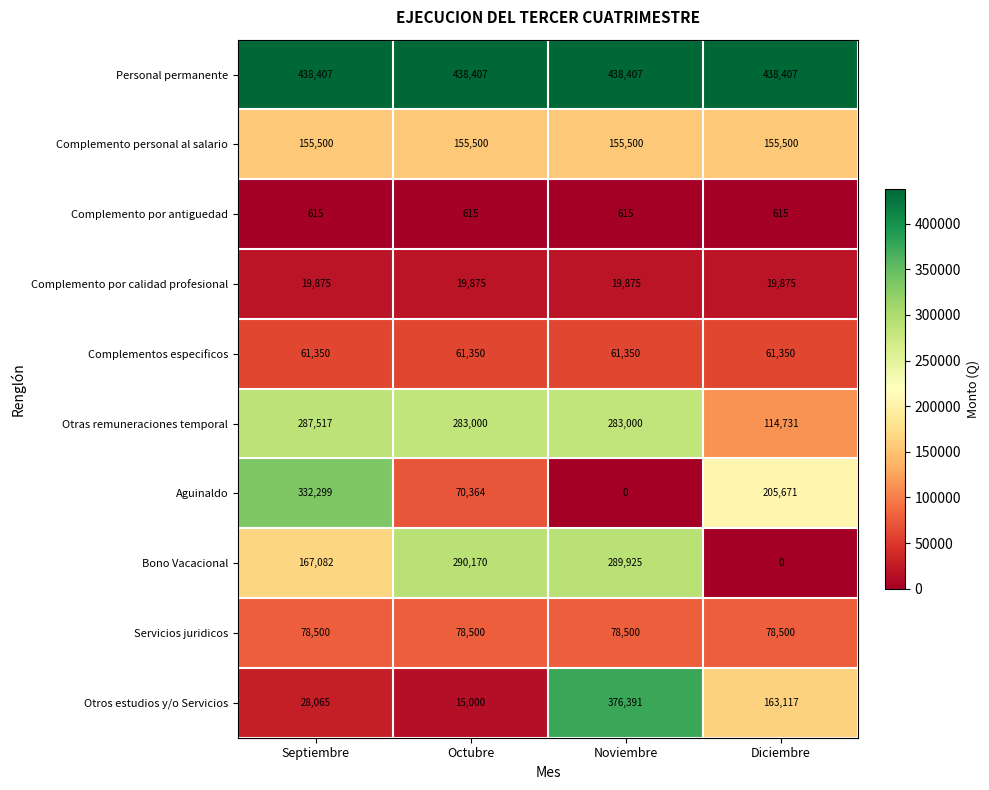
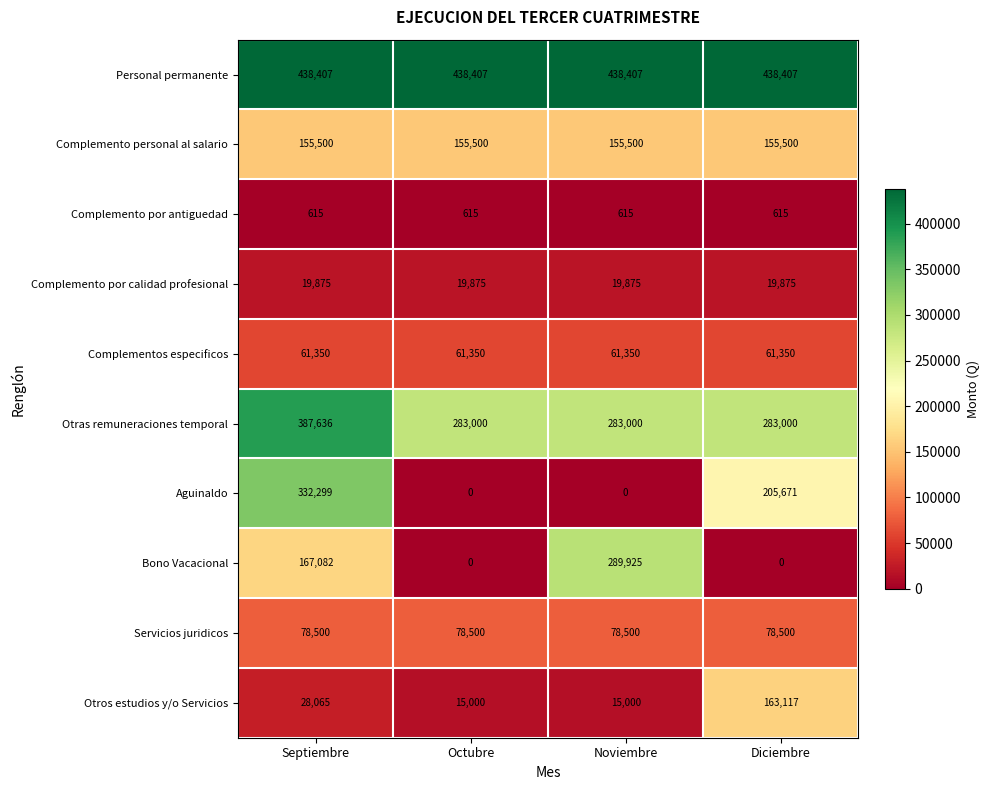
  {
    "Personal permanente": {
      "Septiembre": "438,407",
      "Octubre": "438,407",
      "Noviembre": "438,407",
      "Diciembre": "438,407"
    },
    "Complemento personal al salario": {
      "Septiembre": "155,500",
      "Octubre": "155,500",
      "Noviembre": "155,500",
      "Diciembre": "155,500"
    },
    "Complemento por antiguedad": {
      "Septiembre": "615",
      "Octubre": "615",
      "Noviembre": "615",
      "Diciembre": "615"
    },
    "Complemento por calidad profesional": {
      "Septiembre": "19,875",
      "Octubre": "19,875",
      "Noviembre": "19,875",
      "Diciembre": "19,875"
    },
    "Complementos especificos": {
      "Septiembre": "61,350",
      "Octubre": "61,350",
      "Noviembre": "61,350",
      "Diciembre": "61,350"
    },
    "Otras remuneraciones temporal": {
-     "Septiembre": "287,517",
+     "Septiembre": "387,636",
      "Octubre": "283,000",
      "Noviembre": "283,000",
-     "Diciembre": "114,731"
+     "Diciembre": "283,000"
    },
    "Aguinaldo": {
      "Septiembre": "332,299",
-     "Octubre": "70,364",
+     "Octubre": "0",
      "Noviembre": "0",
      "Diciembre": "205,671"
    },
    "Bono Vacacional": {
      "Septiembre": "167,082",
-     "Octubre": "290,170",
+     "Octubre": "0",
      "Noviembre": "289,925",
      "Diciembre": "0"
    },
    "Servicios juridicos": {
      "Septiembre": "78,500",
      "Octubre": "78,500",
      "Noviembre": "78,500",
      "Diciembre": "78,500"
    },
    "Otros estudios y/o Servicios": {
      "Septiembre": "28,065",
      "Octubre": "15,000",
-     "Noviembre": "376,391",
+     "Noviembre": "15,000",
      "Diciembre": "163,117"
    }
  }
